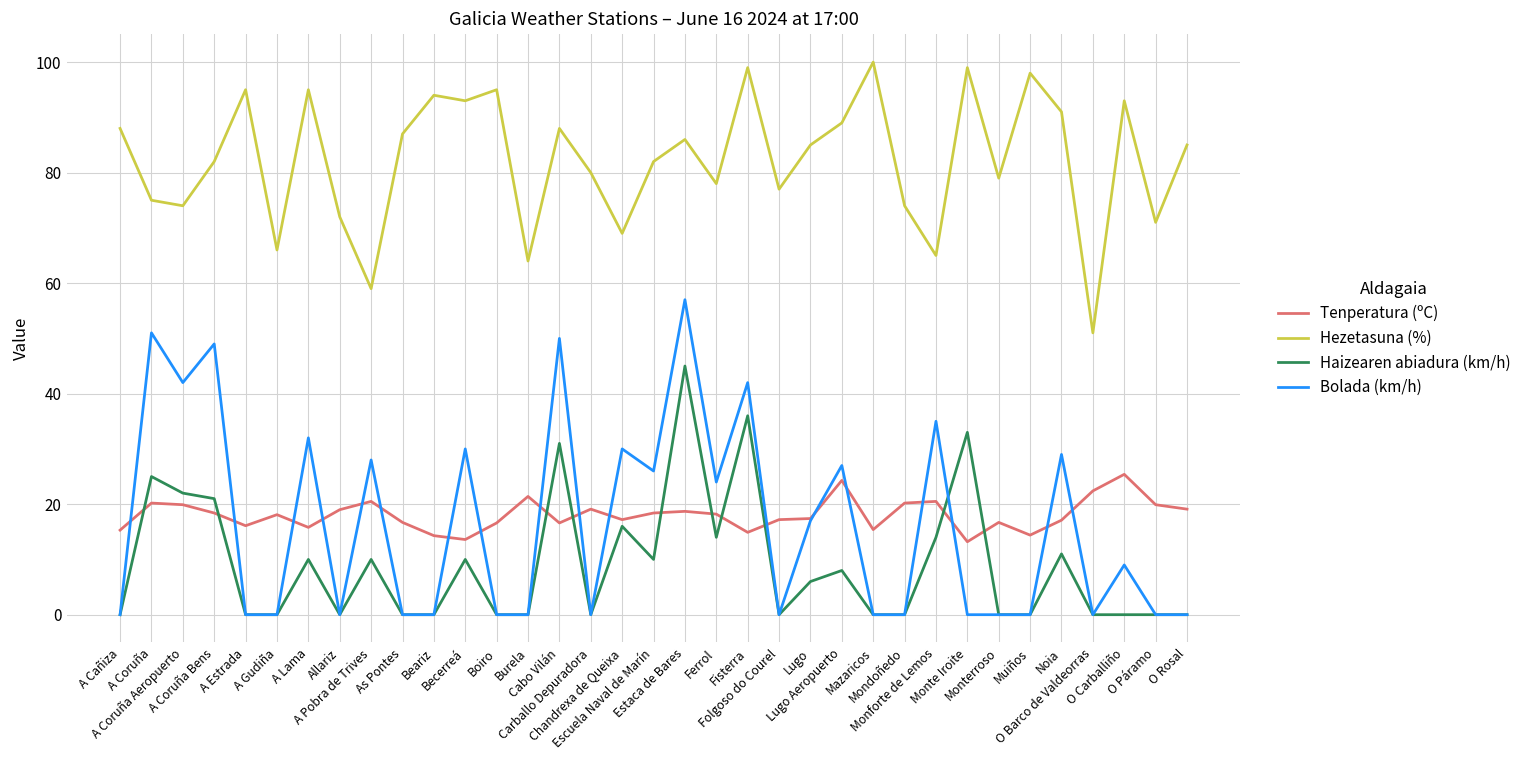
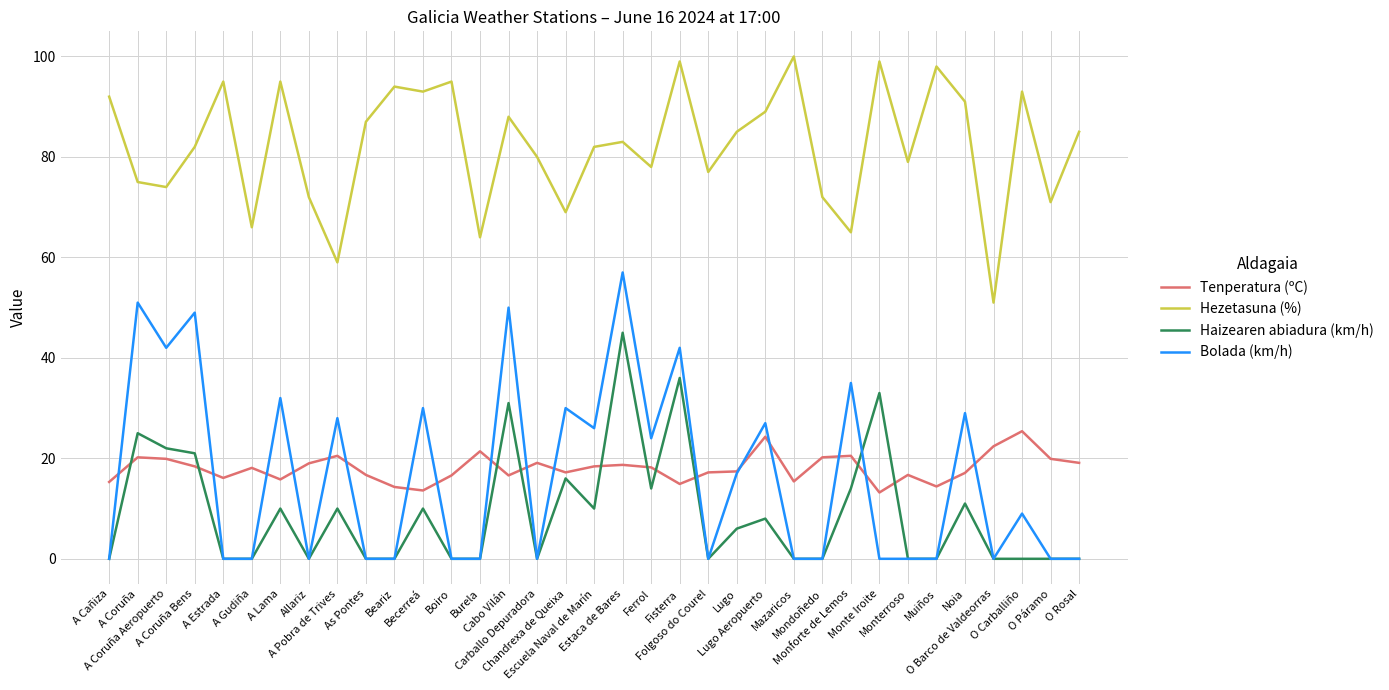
  {
    "Tenperatura (ºC)": {
      "A Cañiza": 15,
      "A Coruña": 20,
      "A Coruña Aeropuerto": 20,
      "A Coruña Bens": 18,
      "A Estrada": 16,
      "A Gudiña": 18,
      "A Lama": 16,
      "Allariz": 19,
      "A Pobra de Trives": 21,
      "As Pontes": 17,
      "Beariz": 14,
      "Becerreá": 14,
      "Boiro": 17,
      "Burela": 21,
      "Cabo Vilán": 17,
      "Carballo Depuradora": 19,
      "Chandrexa de Queixa": 17,
      "Escuela Naval de Marín": 18,
      "Estaca de Bares": 19,
      "Ferrol": 18,
      "Fisterra": 15,
      "Folgoso do Courel": 17,
      "Lugo Aeropuerto": 24,
      "Mazaricos": 15,
      "Mondoñedo": 20,
      "Monforte de Lemos": 21,
      "Monte Iroite": 13,
      "Monterroso": 17,
      "Muiños": 14,
      "Noia": 17,
      "O Barco de Valdeorras": 22,
      "O Carballiño": 25,
      "O Páramo": 20,
      "O Rosal": 19
    },
    "Hezetasuna (%)": {
-     "A Cañiza": 88,
+     "A Cañiza": 92,
      "A Coruña": 75,
      "A Coruña Aeropuerto": 74,
      "A Coruña Bens": 82,
      "A Estrada": 95,
      "A Gudiña": 66,
      "A Lama": 95,
      "Allariz": 72,
      "A Pobra de Trives": 59,
      "As Pontes": 87,
      "Beariz": 94,
      "Becerreá": 93,
      "Boiro": 95,
      "Burela": 64,
      "Cabo Vilán": 88,
      "Carballo Depuradora": 80,
      "Chandrexa de Queixa": 69,
      "Escuela Naval de Marín": 82,
-     "Estaca de Bares": 86,
+     "Estaca de Bares": 83,
      "Ferrol": 78,
      "Fisterra": 99,
      "Folgoso do Courel": 77,
      "Lugo": 85,
      "Lugo Aeropuerto": 89,
      "Mazaricos": 100,
-     "Mondoñedo": 74,
+     "Mondoñedo": 72,
      "Monforte de Lemos": 65,
      "Monte Iroite": 99,
      "Monterroso": 79,
      "Muiños": 98,
      "Noia": 91,
      "O Barco de Valdeorras": 51,
      "O Carballiño": 93,
      "O Páramo": 71,
      "O Rosal": 85
    },
    "Haizearen abiadura (km/h)": {
      "A Coruña": 25,
      "A Coruña Aeropuerto": 22,
      "A Coruña Bens": 21,
      "A Lama": 10,
      "A Pobra de Trives": 10,
      "Becerreá": 10,
      "Cabo Vilán": 31,
      "Chandrexa de Queixa": 16,
      "Escuela Naval de Marín": 10,
      "Estaca de Bares": 45,
      "Ferrol": 14,
      "Fisterra": 36,
      "Lugo": 6,
      "Lugo Aeropuerto": 8,
      "Monforte de Lemos": 14,
      "Monte Iroite": 33,
      "Noia": 11,
      "O Carballiño": 0
    },
    "Bolada (km/h)": {
      "A Coruña": 51,
      "A Coruña Aeropuerto": 42,
      "A Coruña Bens": 49,
      "A Lama": 32,
      "A Pobra de Trives": 28,
      "Becerreá": 30,
      "Cabo Vilán": 50,
      "Chandrexa de Queixa": 30,
      "Escuela Naval de Marín": 26,
      "Estaca de Bares": 57,
      "Ferrol": 24,
      "Fisterra": 42,
      "Lugo Aeropuerto": 27,
      "Monforte de Lemos": 35,
      "Monte Iroite": 0,
      "Noia": 29,
      "O Carballiño": 9
    }
  }
